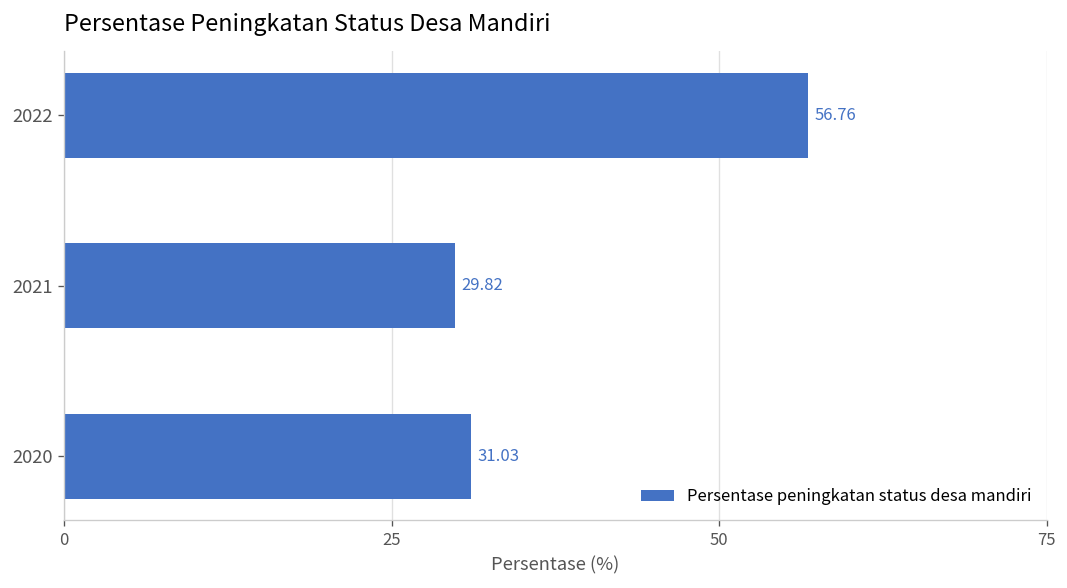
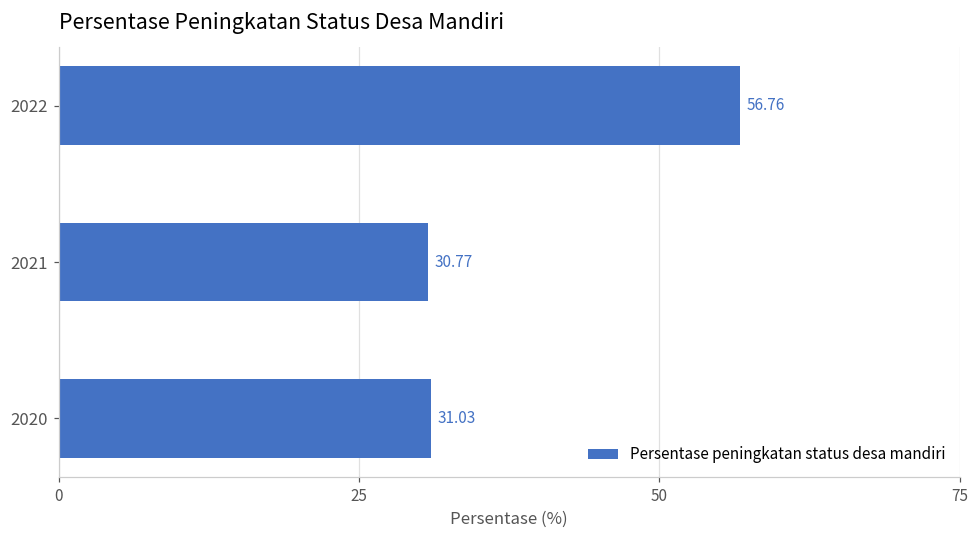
  {
    "2022": 56.76,
-   "2021": 29.82,
+   "2021": 30.77,
    "2020": 31.03
  }
